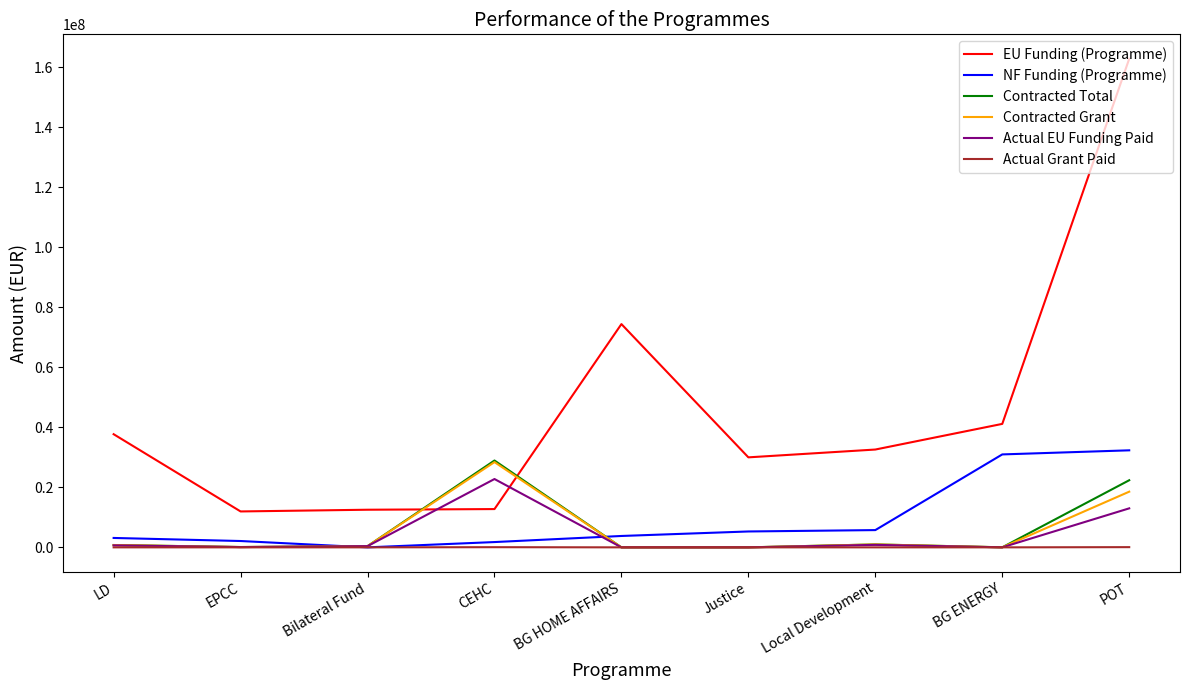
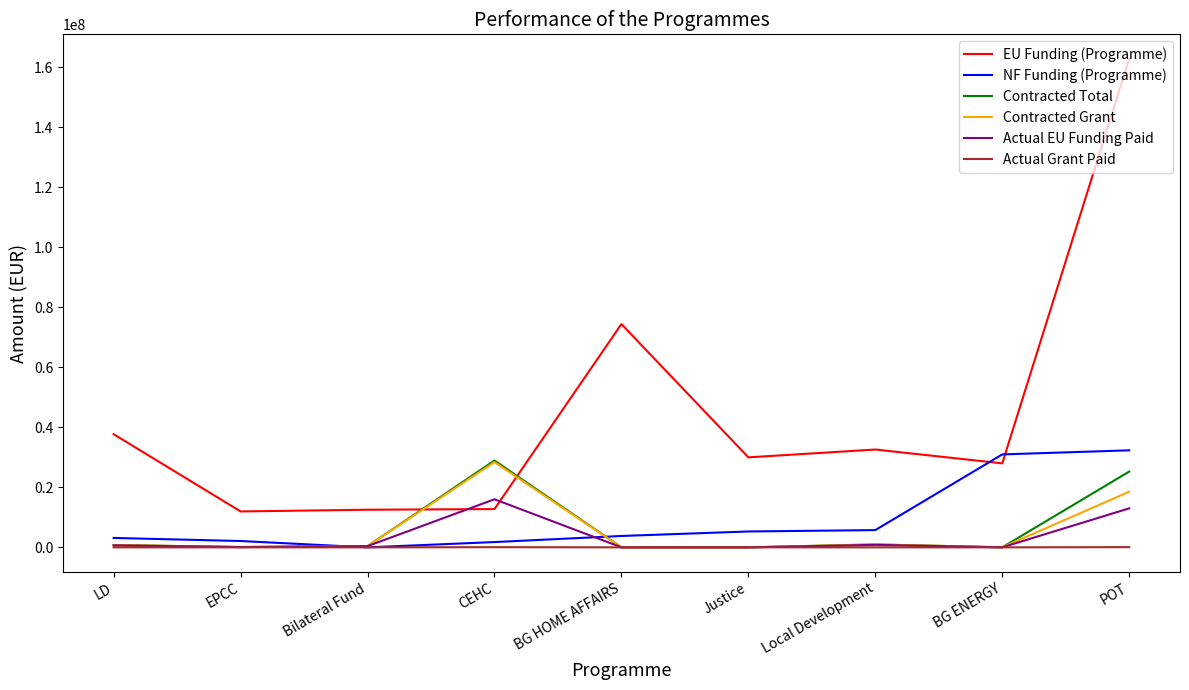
  {
    "EU Funding (Programme)": {
      "LD": 38000000,
      "EPCC": 12000000,
      "Bilateral Fund": 13000000,
      "CEHC": 13000000,
      "BG HOME AFFAIRS": 74000000,
      "Justice": 30000000,
      "Local Development": 33000000,
-     "BG ENERGY": 41000000
+     "BG ENERGY": 28000000
    },
    "NF Funding (Programme)": {
      "LD": 3000000,
      "EPCC": 2000000,
      "CEHC": 2000000,
      "BG HOME AFFAIRS": 4000000,
      "Justice": 5000000,
      "Local Development": 6000000,
      "BG ENERGY": 31000000,
      "POT": 32000000
    },
    "Contracted Total": {
-     "POT": 22000000
+     "POT": 25000000
    },
    "Contracted Grant": {
      "POT": 19000000
    },
    "Actual EU Funding Paid": {
-     "CEHC": 23000000,
+     "CEHC": 16000000,
      "POT": 13000000
    },
    "Actual Grant Paid": {
      "CEHC": 0,
      "POT": 0
    }
  }
